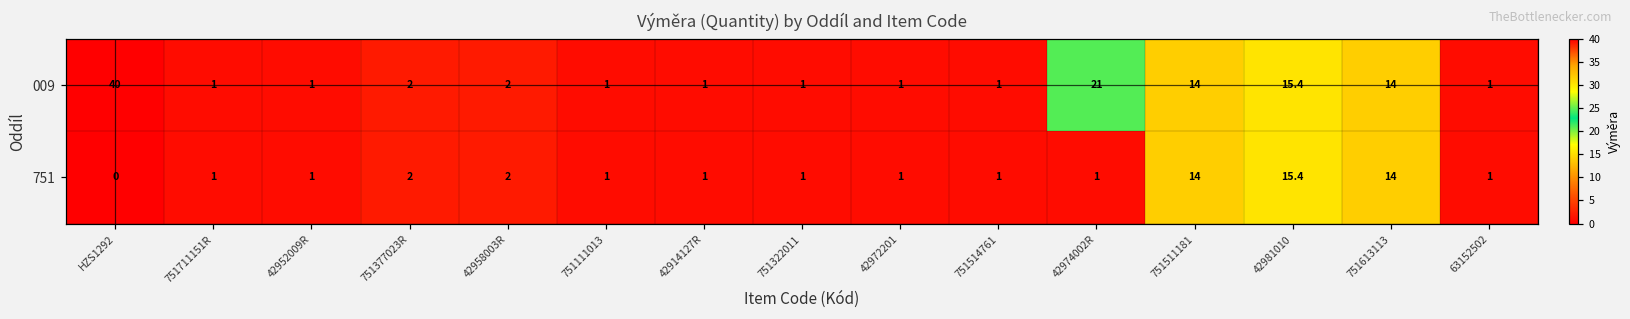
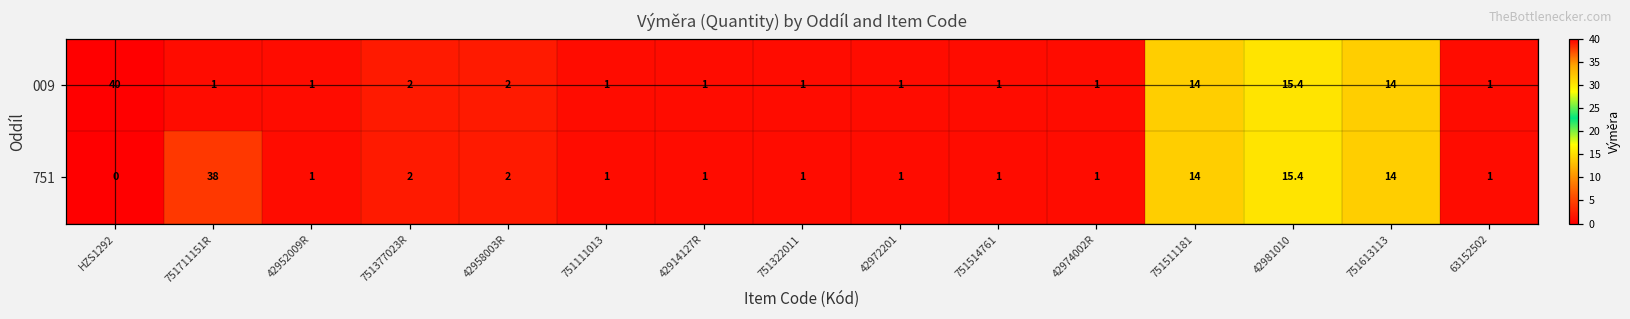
  {
    "009": {
      "HZS1292": 40,
      "751711151R": 1,
      "42952009R": 1,
      "751377023R": 2,
      "42958003R": 2,
      "751111013": 1,
      "42914127R": 1,
      "751322011": 1,
      "42972201": 1,
      "751514761": 1,
-     "42974002R": 21,
+     "42974002R": 1,
      "751511181": 14,
      "42981010": 15.4,
      "751613113": 14,
      "63152502": 1
    },
    "751": {
      "HZS1292": 0,
-     "751711151R": 1,
+     "751711151R": 38,
      "42952009R": 1,
      "751377023R": 2,
      "42958003R": 2,
      "751111013": 1,
      "42914127R": 1,
      "751322011": 1,
      "42972201": 1,
      "751514761": 1,
      "42974002R": 1,
      "751511181": 14,
      "42981010": 15.4,
      "751613113": 14,
      "63152502": 1
    }
  }
